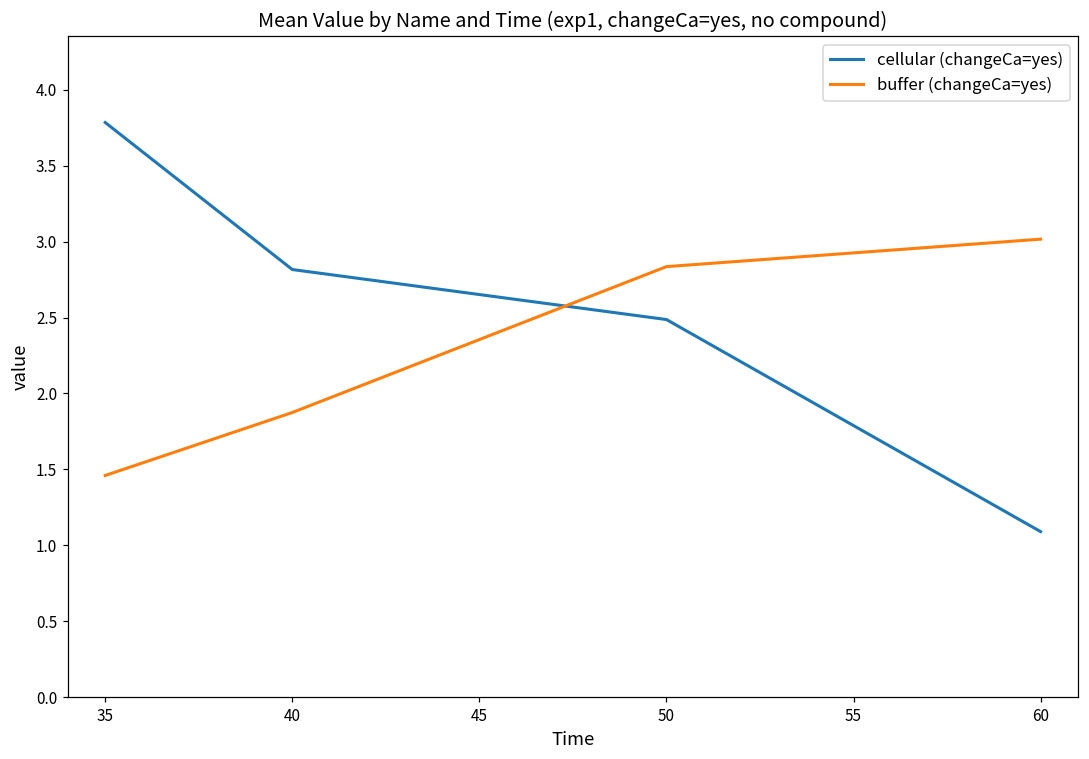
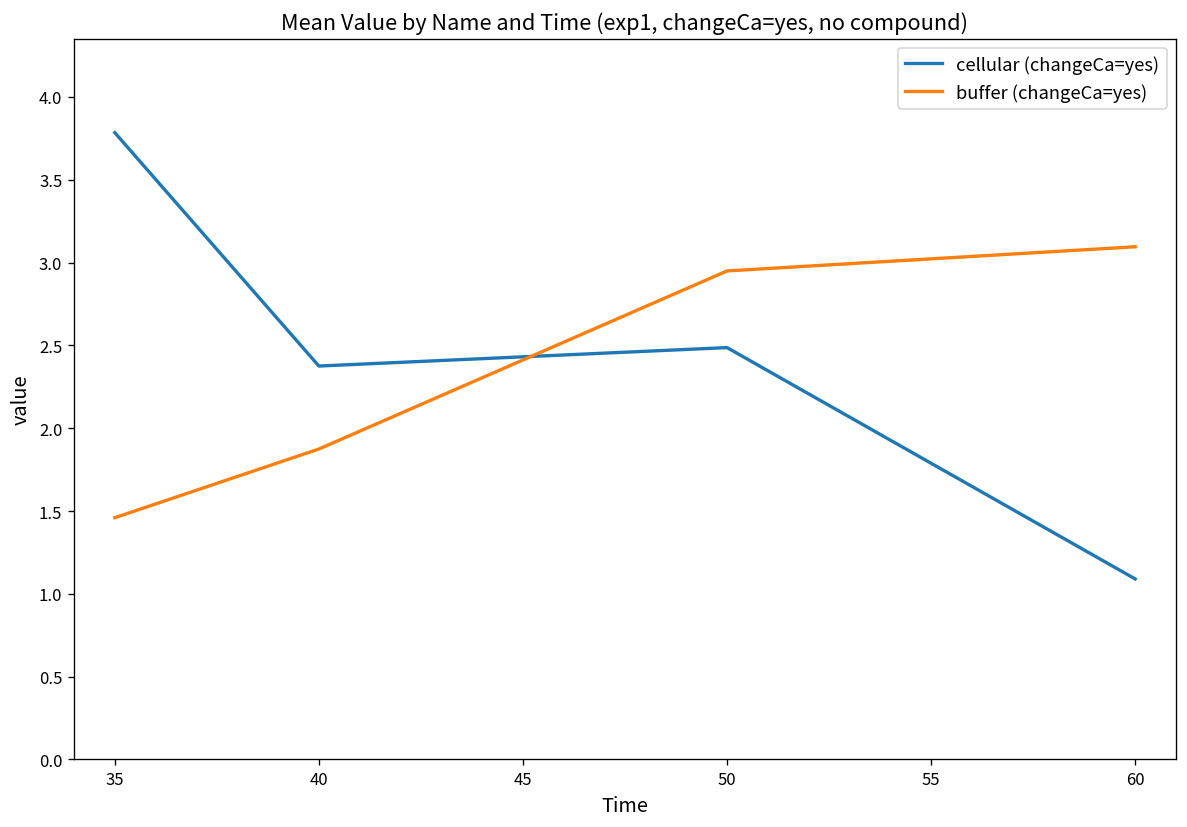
  {
    "cellular (changeCa=yes)": {
      "35": 3.78,
-     "40": 2.82,
+     "40": 2.38,
      "50": 2.49,
      "60": 1.09
    },
    "buffer (changeCa=yes)": {
      "35": 1.46,
      "40": 1.87,
-     "50": 2.84,
-     "60": 3.02
+     "50": 2.95,
+     "60": 3.10
    }
  }
